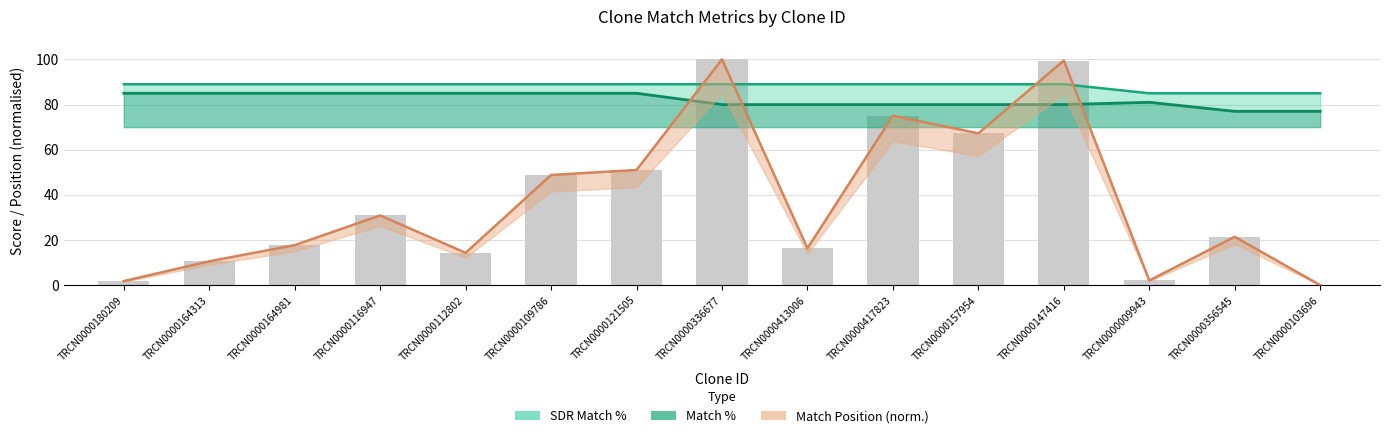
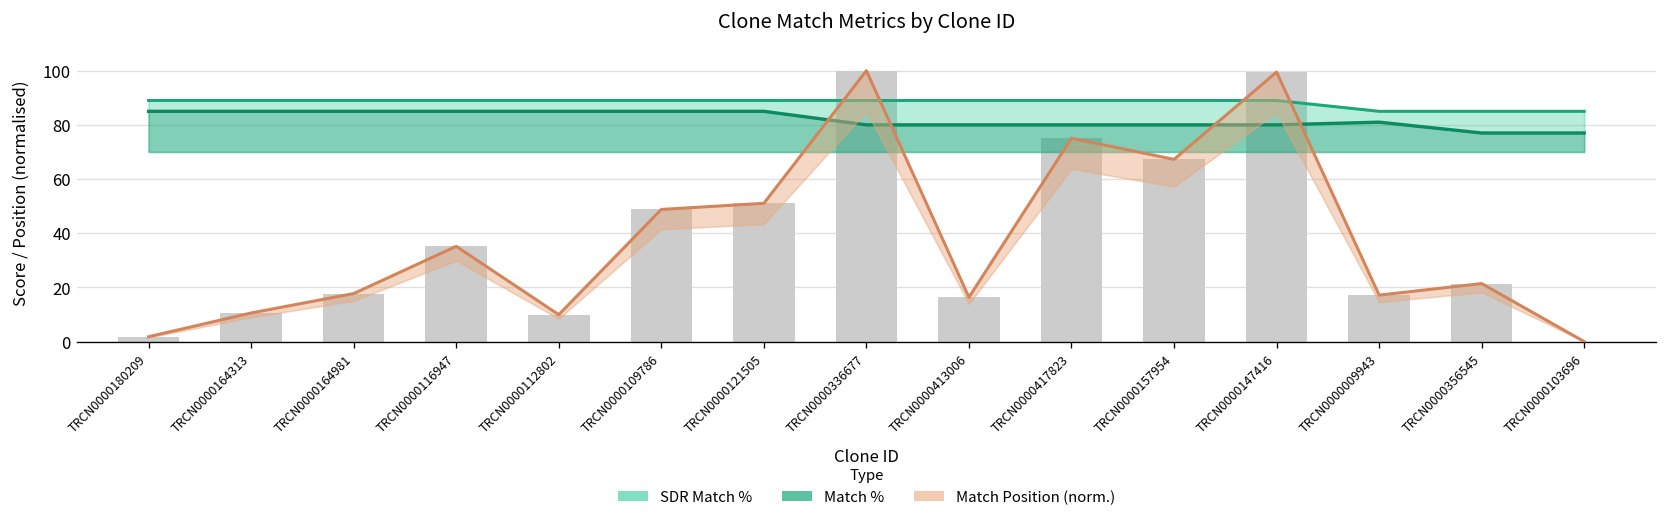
  {
    "Match Position (norm.)": {
      "TRCN0000180209": 2,
      "TRCN0000164313": 11,
      "TRCN0000164981": 18,
-     "TRCN0000116947": 31,
-     "TRCN0000112802": 14,
+     "TRCN0000116947": 35,
+     "TRCN0000112802": 10,
      "TRCN0000109786": 49,
      "TRCN0000121505": 51,
      "TRCN0000336677": 100,
      "TRCN0000413006": 16,
      "TRCN0000417823": 75,
      "TRCN0000157954": 67,
      "TRCN0000147416": 99,
-     "TRCN0000009943": 2,
+     "TRCN0000009943": 17,
      "TRCN0000356545": 21,
      "TRCN0000103696": 0
    }
  }
